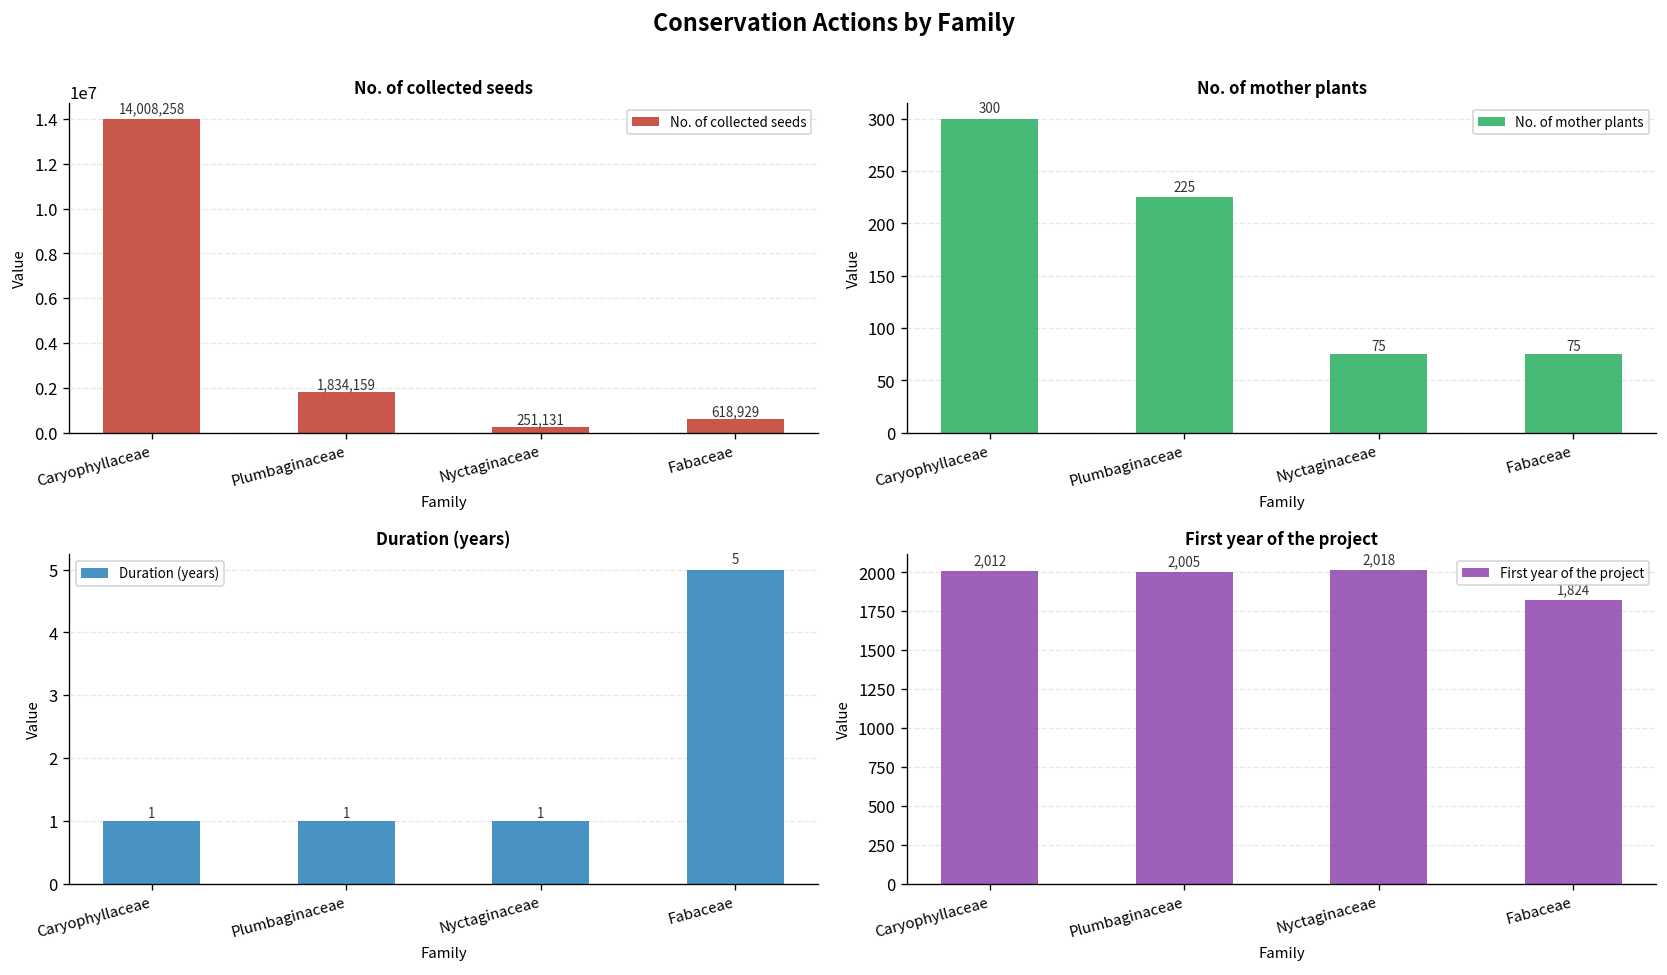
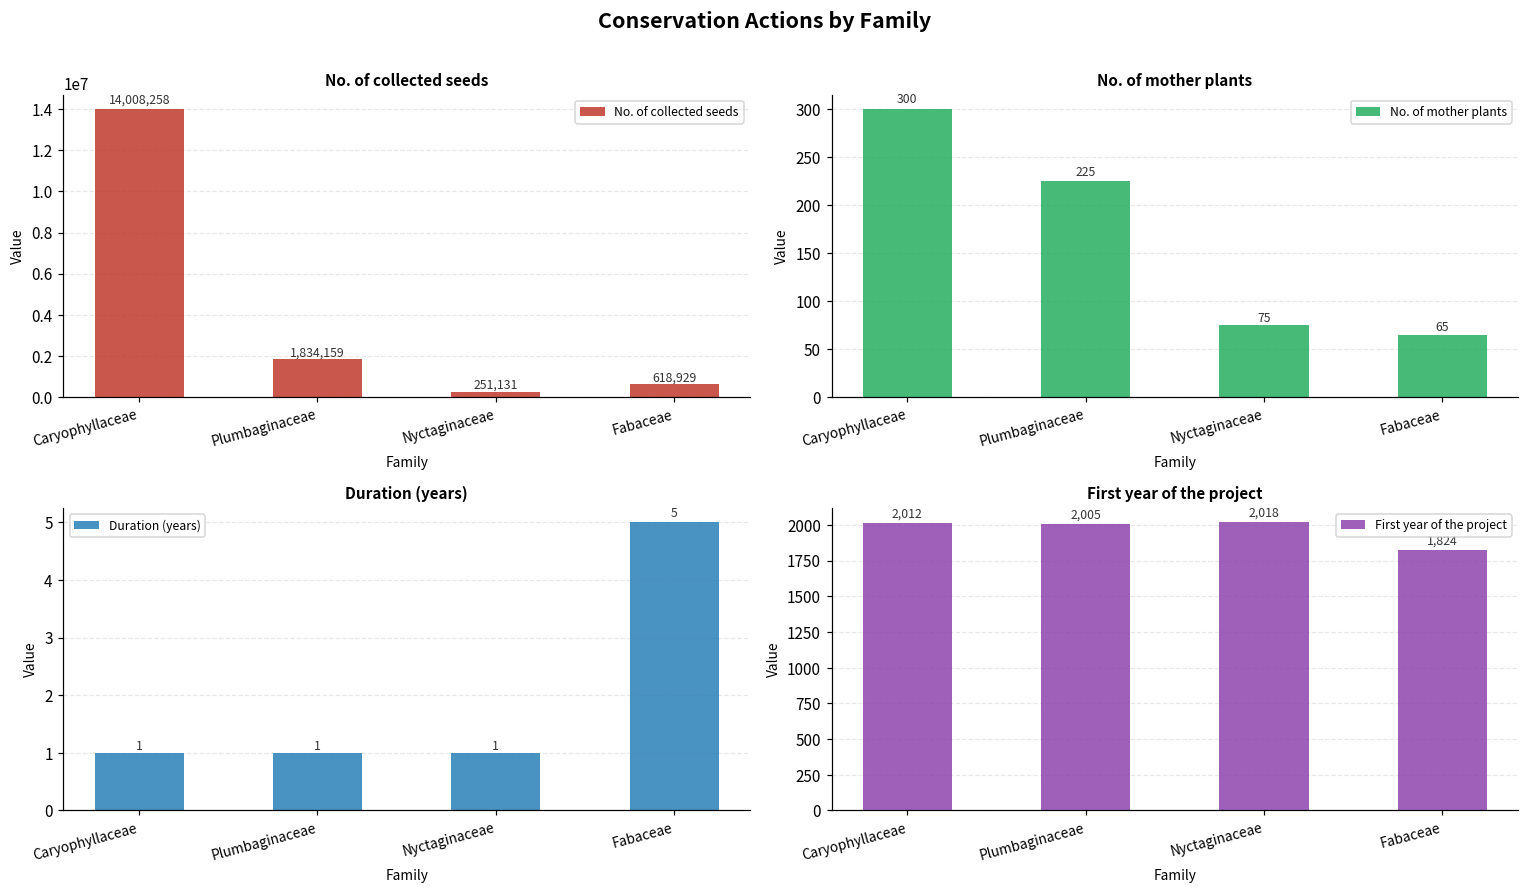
  {
    "No. of collected seeds": {
      "Caryophyllaceae": "14,008,258",
      "Plumbaginaceae": "1,834,159",
      "Nyctaginaceae": "251,131",
      "Fabaceae": "618,929"
    },
    "No. of mother plants": {
      "Caryophyllaceae": "300",
      "Plumbaginaceae": "225",
      "Nyctaginaceae": "75",
-     "Fabaceae": "75"
+     "Fabaceae": "65"
    },
    "Duration (years)": {
      "Caryophyllaceae": "1",
      "Plumbaginaceae": "1",
      "Nyctaginaceae": "1",
      "Fabaceae": "5"
    },
    "First year of the project": {
      "Caryophyllaceae": "2,012",
      "Plumbaginaceae": "2,005",
      "Nyctaginaceae": "2,018",
      "Fabaceae": "1,824"
    }
  }
